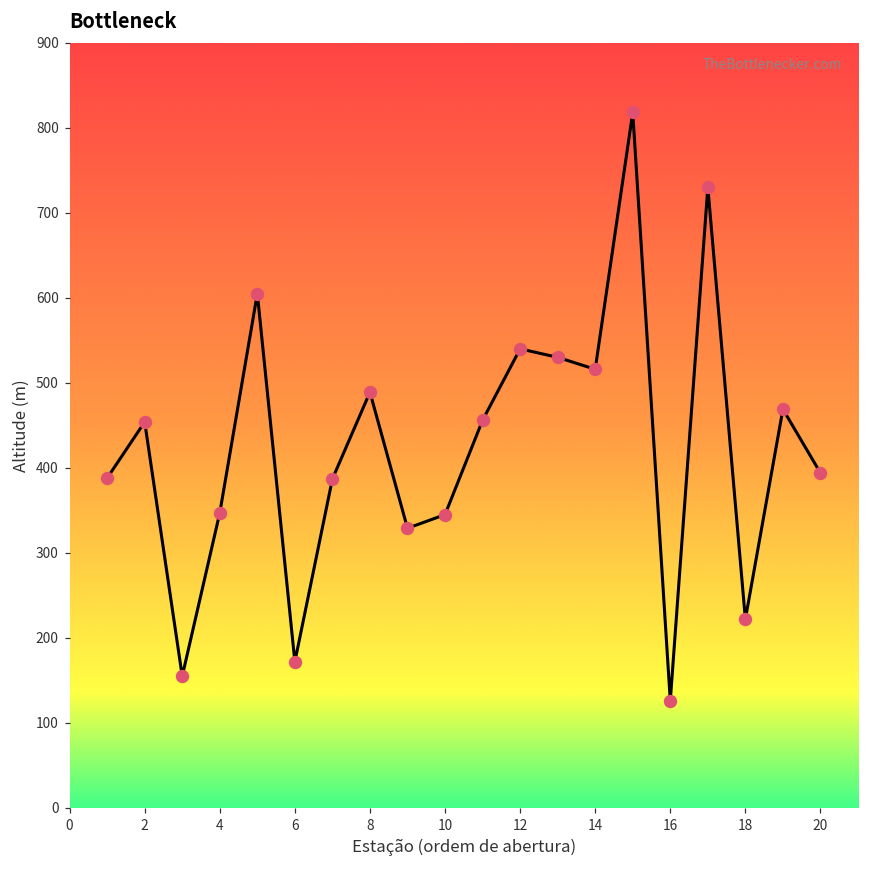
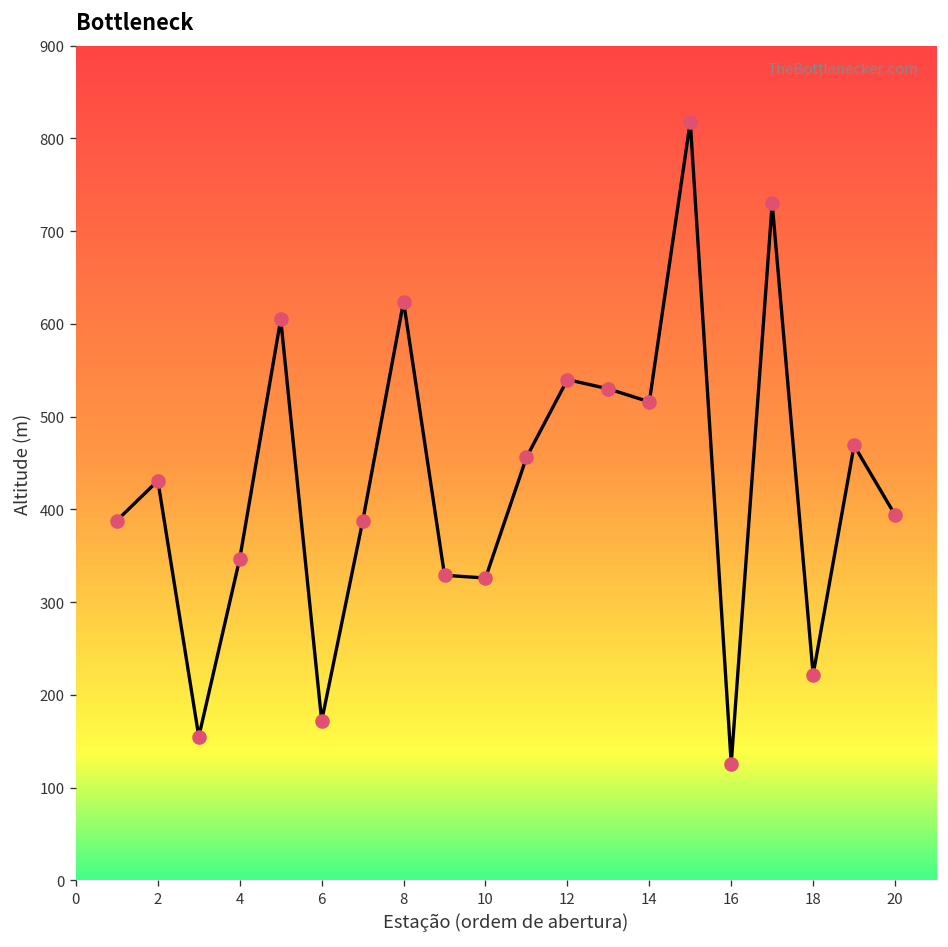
  {
-   "2": 450,
+   "2": 430,
    "4": 350,
    "6": 170,
-   "8": 490,
-   "10": 350,
+   "8": 620,
+   "10": 330,
    "12": 540,
    "14": 520,
    "16": 130,
    "18": 220,
    "20": 390
  }
